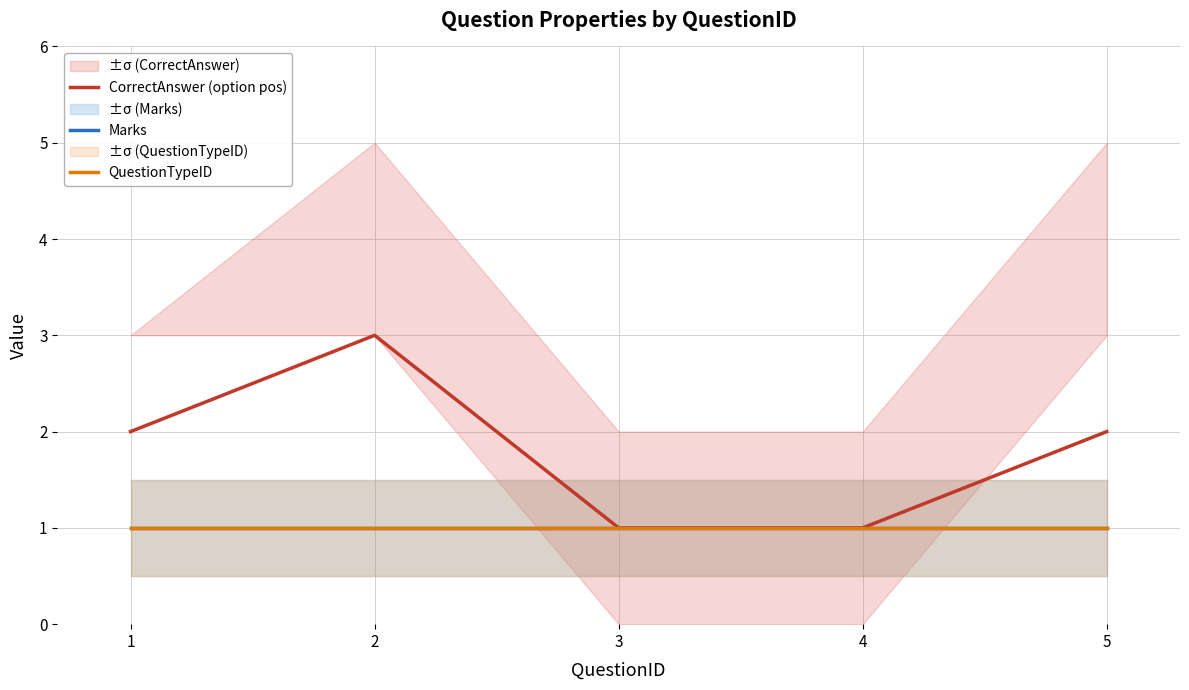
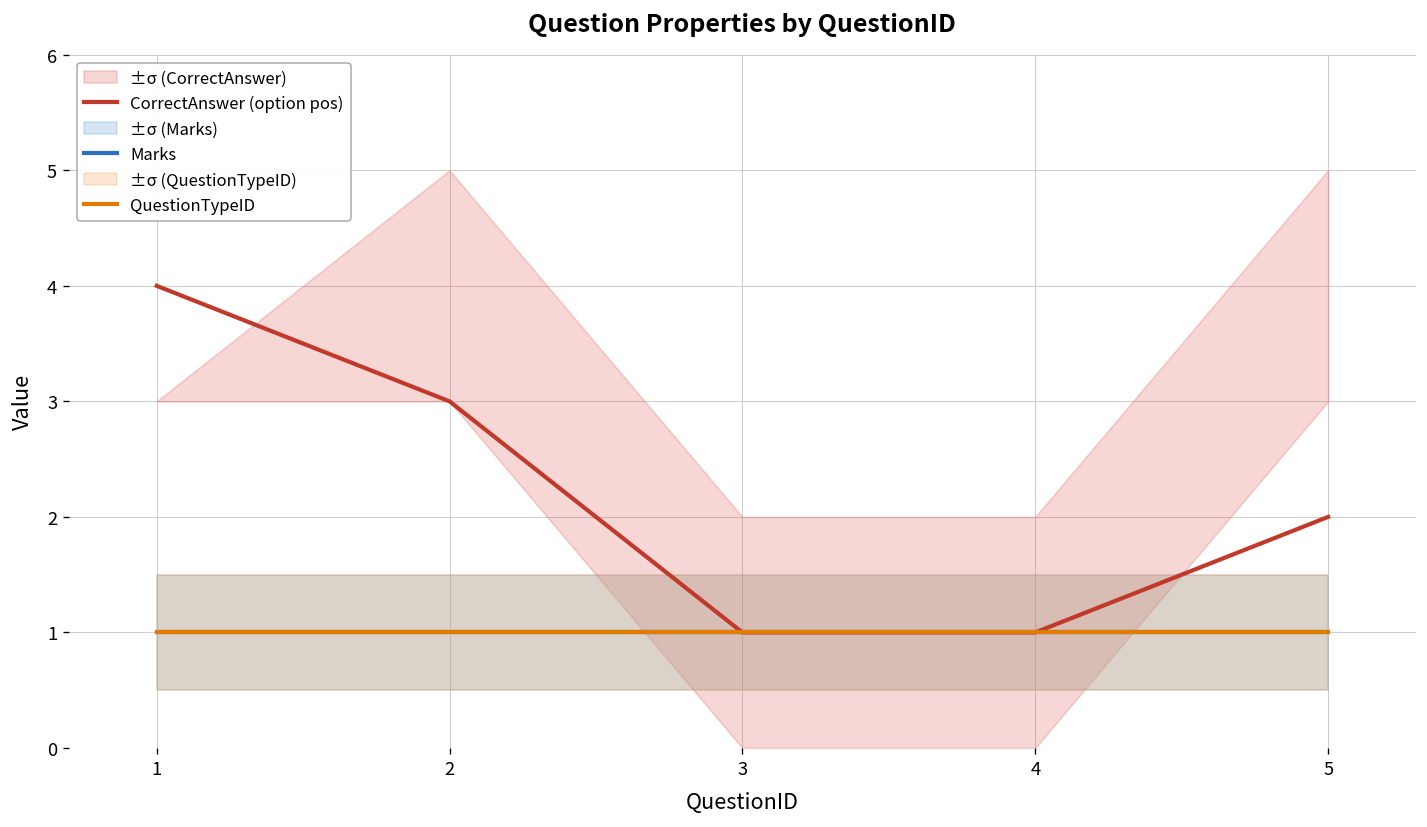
  {
    "CorrectAnswer (option pos)": {
-     "1": 2,
+     "1": 4,
      "2": 3,
      "5": 2
    },
    "QuestionTypeID": {
      "1": 1,
      "2": 1,
      "5": 1
    }
  }
